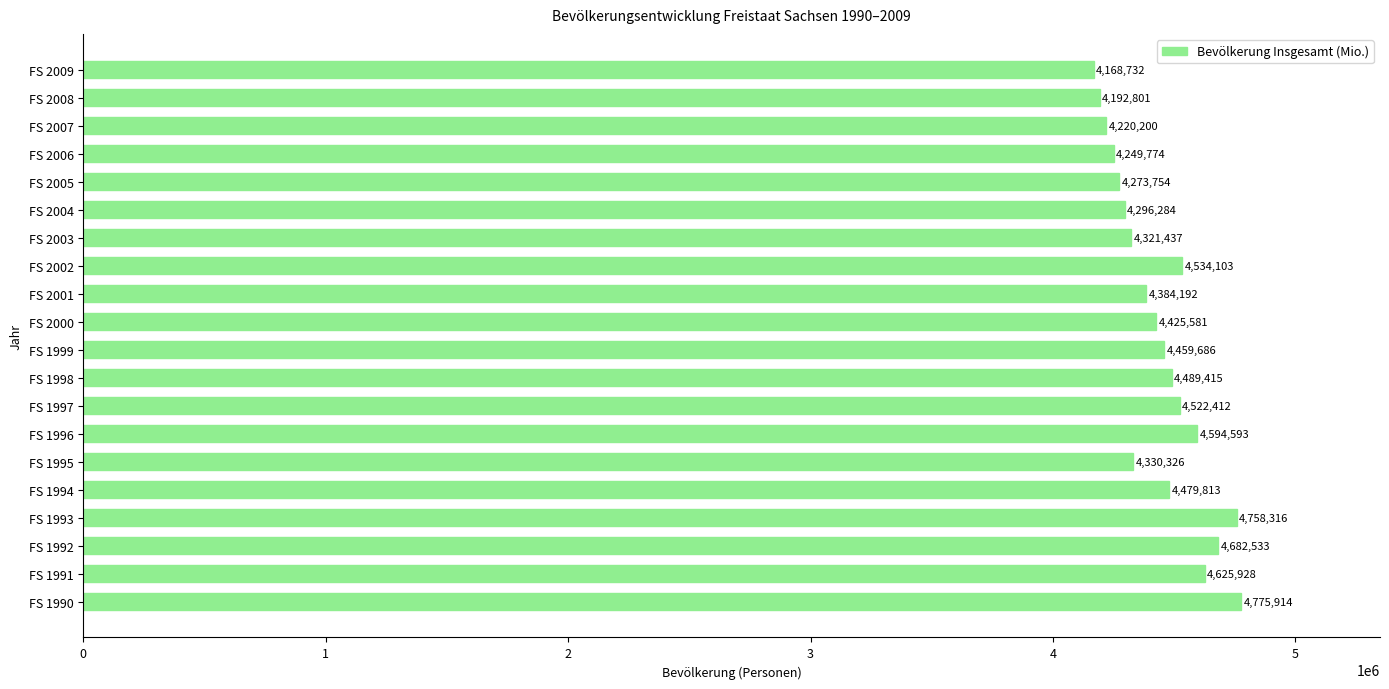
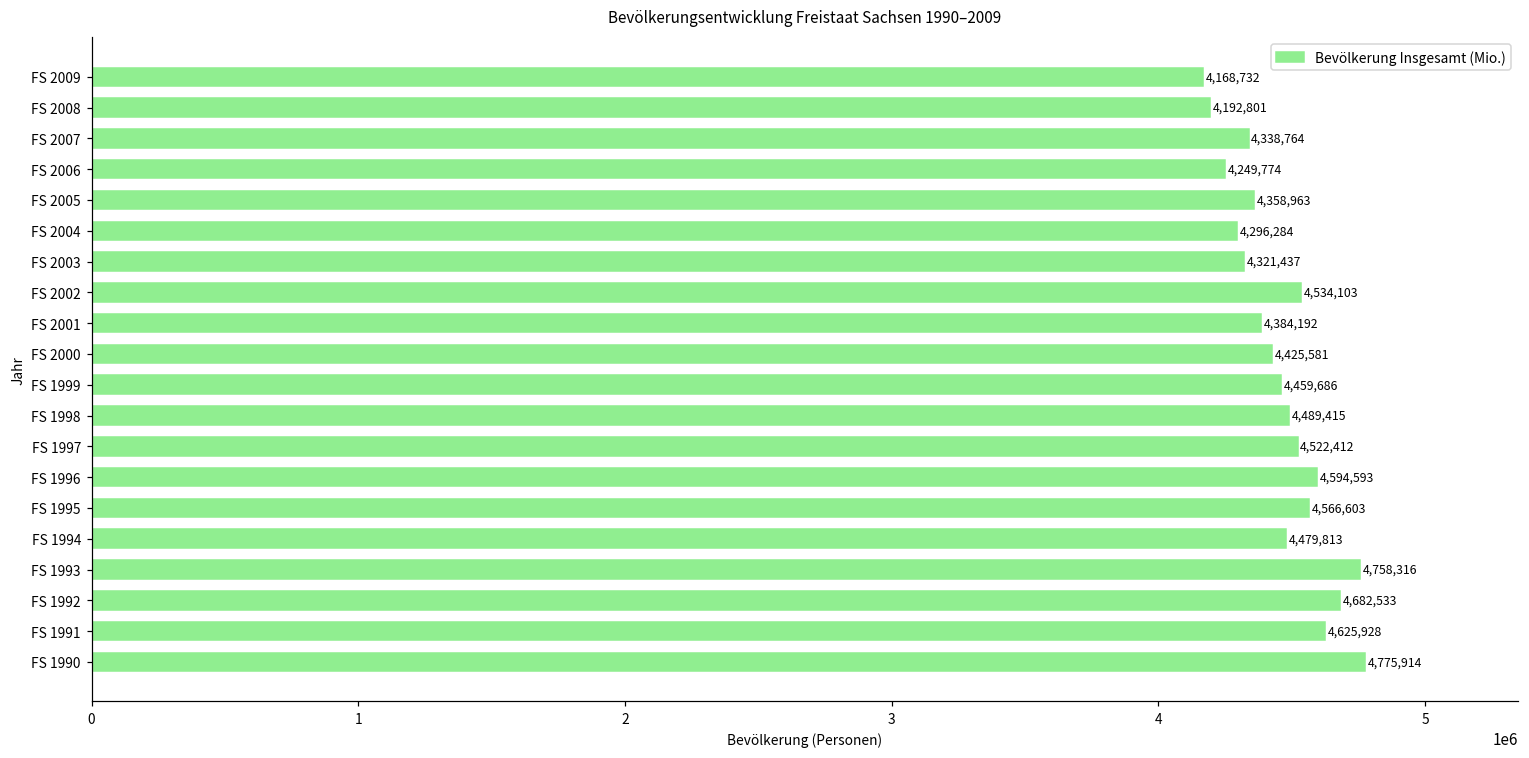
  {
    "FS 2009": "4,168,732",
    "FS 2008": "4,192,801",
-   "FS 2007": "4,220,200",
+   "FS 2007": "4,338,764",
    "FS 2006": "4,249,774",
-   "FS 2005": "4,273,754",
+   "FS 2005": "4,358,963",
    "FS 2004": "4,296,284",
    "FS 2003": "4,321,437",
    "FS 2002": "4,534,103",
    "FS 2001": "4,384,192",
    "FS 2000": "4,425,581",
    "FS 1999": "4,459,686",
    "FS 1998": "4,489,415",
    "FS 1997": "4,522,412",
    "FS 1996": "4,594,593",
-   "FS 1995": "4,330,326",
+   "FS 1995": "4,566,603",
    "FS 1994": "4,479,813",
    "FS 1993": "4,758,316",
    "FS 1992": "4,682,533",
    "FS 1991": "4,625,928",
    "FS 1990": "4,775,914"
  }
